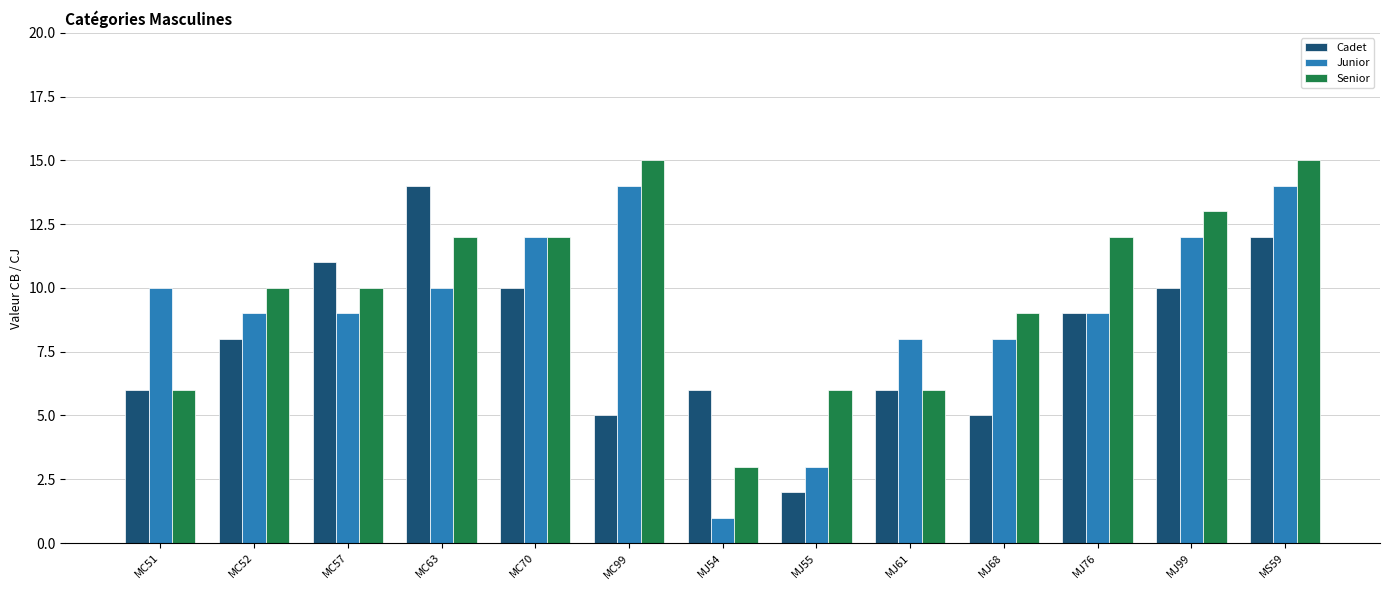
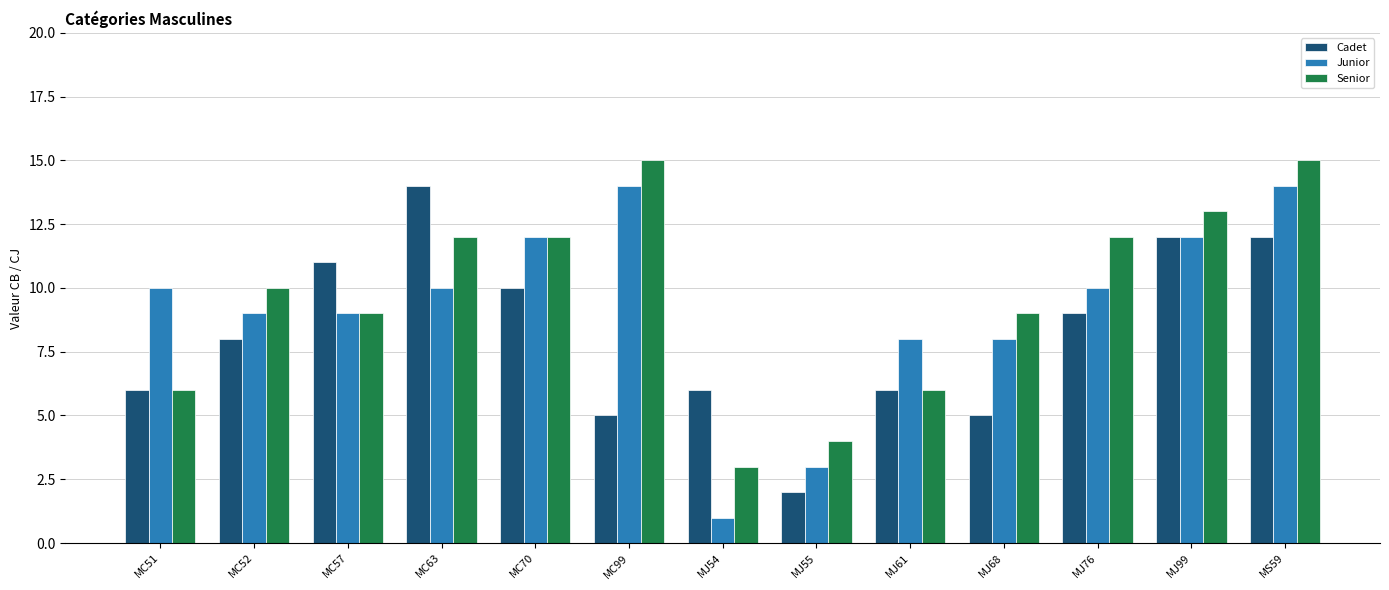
  {
    "Cadet": {
      "MC51": 6,
      "MC52": 8,
      "MC57": 11,
      "MC63": 14,
      "MC70": 10,
      "MC99": 5,
      "MJ54": 6,
      "MJ55": 2,
      "MJ61": 6,
      "MJ68": 5,
      "MJ76": 9,
-     "MJ99": 10,
+     "MJ99": 12,
      "MS59": 12
    },
    "Junior": {
      "MC51": 10,
      "MC52": 9,
      "MC57": 9,
      "MC63": 10,
      "MC70": 12,
      "MC99": 14,
      "MJ54": 1,
      "MJ55": 3,
      "MJ61": 8,
      "MJ68": 8,
-     "MJ76": 9,
+     "MJ76": 10,
      "MJ99": 12,
      "MS59": 14
    },
    "Senior": {
      "MC51": 6,
      "MC52": 10,
-     "MC57": 10,
+     "MC57": 9,
      "MC63": 12,
      "MC70": 12,
      "MC99": 15,
      "MJ54": 3,
-     "MJ55": 6,
+     "MJ55": 4,
      "MJ61": 6,
      "MJ68": 9,
      "MJ76": 12,
      "MJ99": 13,
      "MS59": 15
    }
  }
